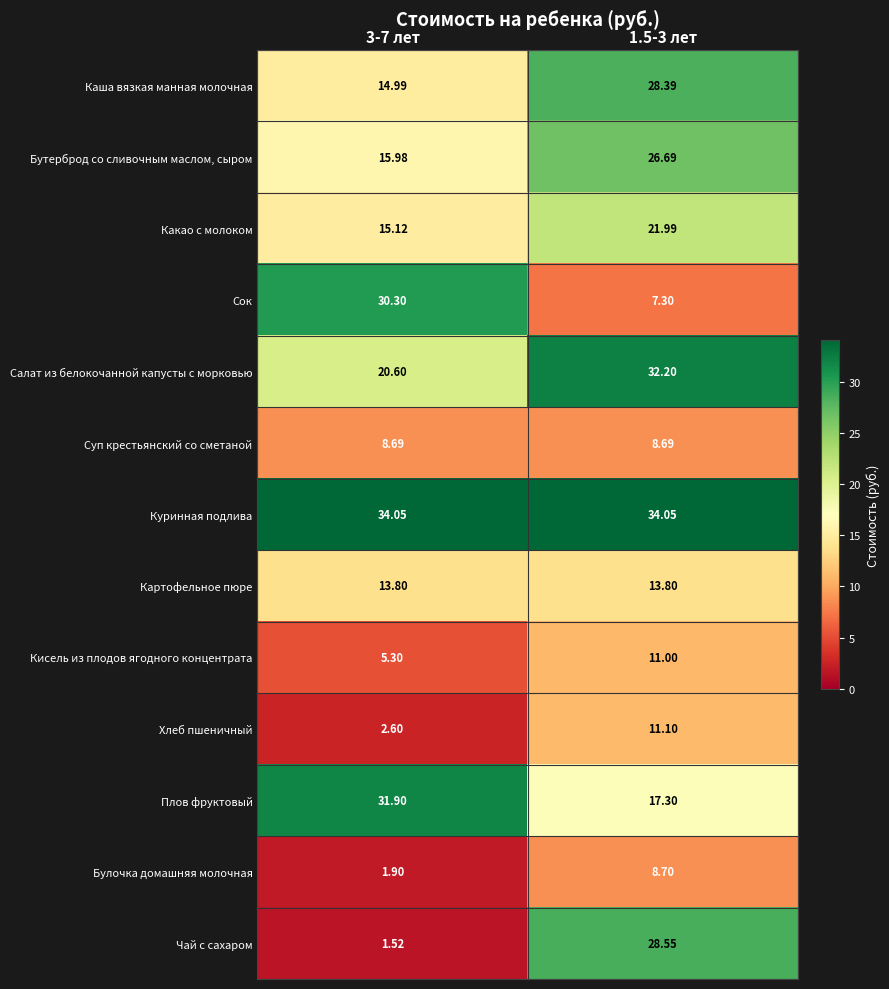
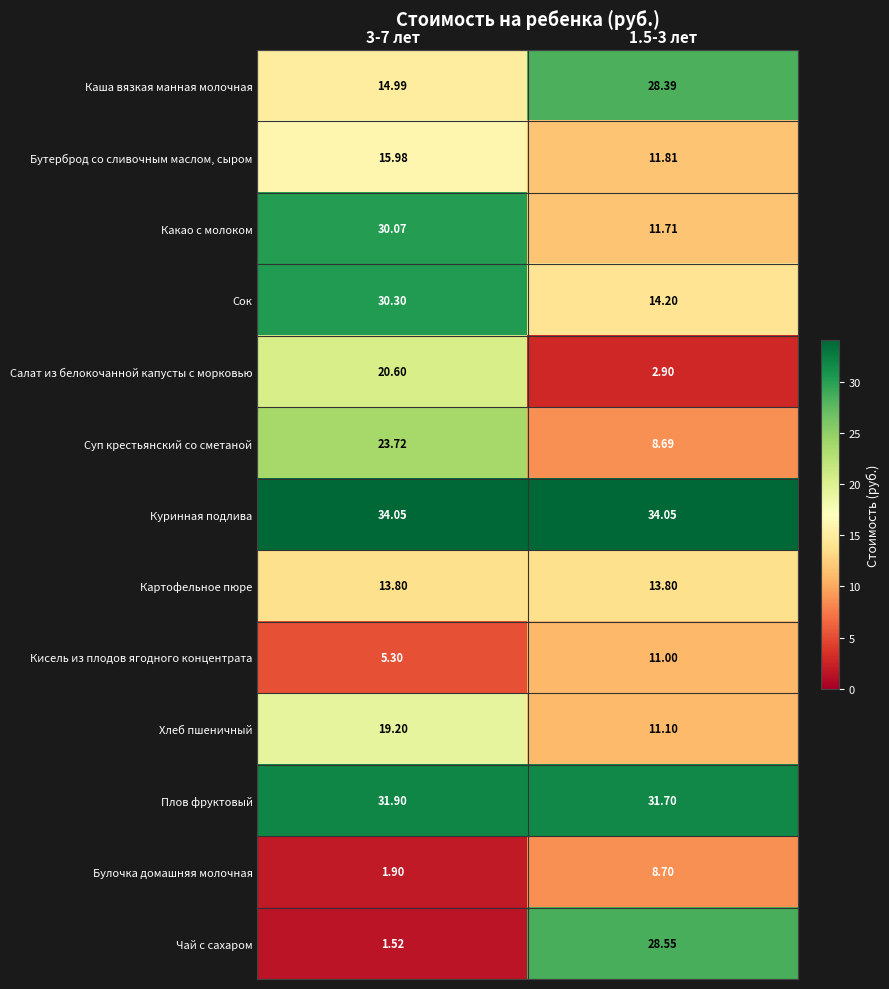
  {
    "Каша вязкая манная молочная": {
      "3-7 лет": 14.99,
      "1.5-3 лет": 28.39
    },
    "Бутерброд со сливочным маслом, сыром": {
      "3-7 лет": 15.98,
-     "1.5-3 лет": 26.69
+     "1.5-3 лет": 11.81
    },
    "Какао с молоком": {
-     "3-7 лет": 15.12,
-     "1.5-3 лет": 21.99
+     "3-7 лет": 30.07,
+     "1.5-3 лет": 11.71
    },
    "Сок": {
      "3-7 лет": 30.30,
-     "1.5-3 лет": 7.30
+     "1.5-3 лет": 14.20
    },
    "Салат из белокочанной капусты с морковью": {
      "3-7 лет": 20.60,
-     "1.5-3 лет": 32.20
+     "1.5-3 лет": 2.90
    },
    "Суп крестьянский со сметаной": {
-     "3-7 лет": 8.69,
+     "3-7 лет": 23.72,
      "1.5-3 лет": 8.69
    },
    "Куринная подлива": {
      "3-7 лет": 34.05,
      "1.5-3 лет": 34.05
    },
    "Картофельное пюре": {
      "3-7 лет": 13.80,
      "1.5-3 лет": 13.80
    },
    "Кисель из плодов ягодного концентрата": {
      "3-7 лет": 5.30,
      "1.5-3 лет": 11.00
    },
    "Хлеб пшеничный": {
-     "3-7 лет": 2.60,
+     "3-7 лет": 19.20,
      "1.5-3 лет": 11.10
    },
    "Плов фруктовый": {
      "3-7 лет": 31.90,
-     "1.5-3 лет": 17.30
+     "1.5-3 лет": 31.70
    },
    "Булочка домашняя молочная": {
      "3-7 лет": 1.90,
      "1.5-3 лет": 8.70
    },
    "Чай с сахаром": {
      "3-7 лет": 1.52,
      "1.5-3 лет": 28.55
    }
  }
